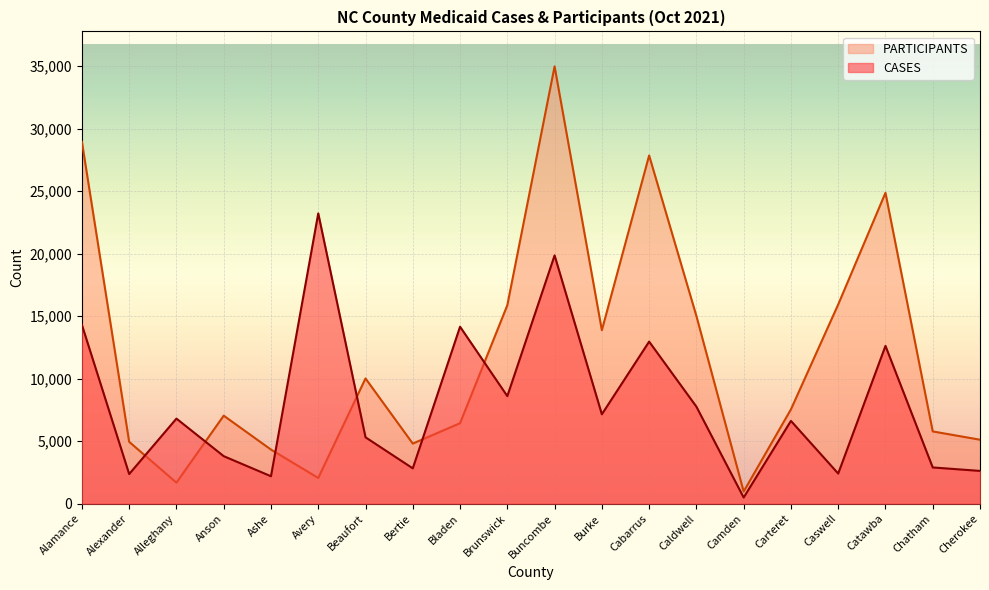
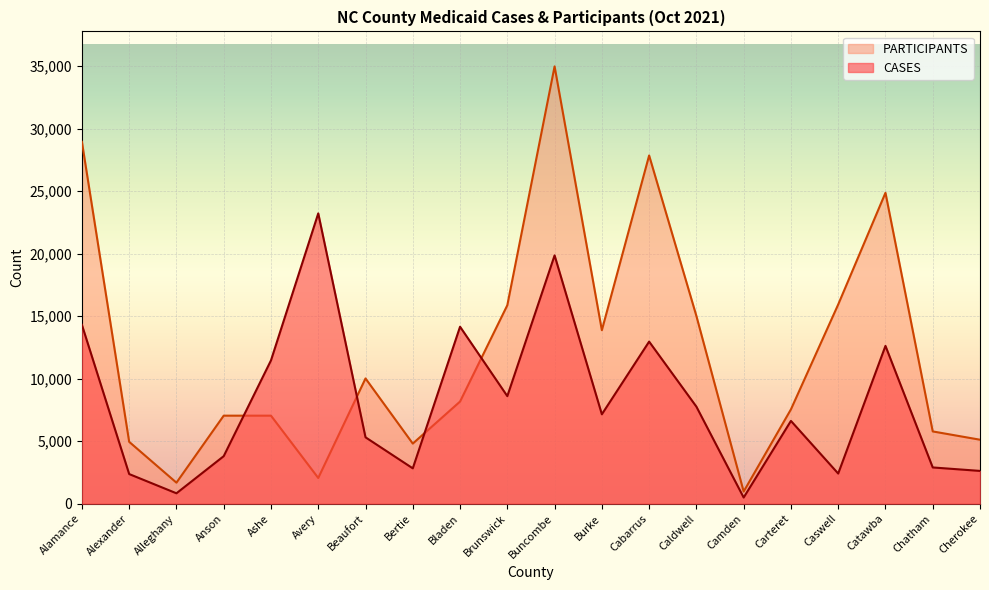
  {
    "PARTICIPANTS": {
      "Alamance": "29,000",
      "Alexander": "5,000",
      "Alleghany": "1,700",
      "Anson": "7,000",
-     "Ashe": "4,300",
+     "Ashe": "7,000",
      "Avery": "2,100",
      "Beaufort": "10,000",
      "Bertie": "4,800",
-     "Bladen": "6,400",
+     "Bladen": "8,200",
      "Brunswick": "15,900",
      "Buncombe": "35,000",
      "Burke": "13,900",
      "Cabarrus": "27,900",
      "Caldwell": "15,000",
      "Camden": "1,000",
      "Carteret": "7,500",
      "Caswell": "15,900",
      "Catawba": "24,900",
      "Chatham": "5,800",
      "Cherokee": "5,100"
    },
    "CASES": {
      "Alamance": "14,300",
      "Alexander": "2,400",
-     "Alleghany": "6,800",
+     "Alleghany": "800",
      "Anson": "3,800",
-     "Ashe": "2,200",
+     "Ashe": "11,500",
      "Avery": "23,200",
      "Beaufort": "5,300",
      "Bertie": "2,800",
      "Bladen": "14,200",
      "Brunswick": "8,600",
      "Buncombe": "19,900",
      "Burke": "7,200",
      "Cabarrus": "13,000",
      "Caldwell": "7,800",
      "Camden": "500",
      "Carteret": "6,600",
      "Caswell": "2,400",
      "Catawba": "12,600",
      "Chatham": "2,900",
      "Cherokee": "2,600"
    }
  }
